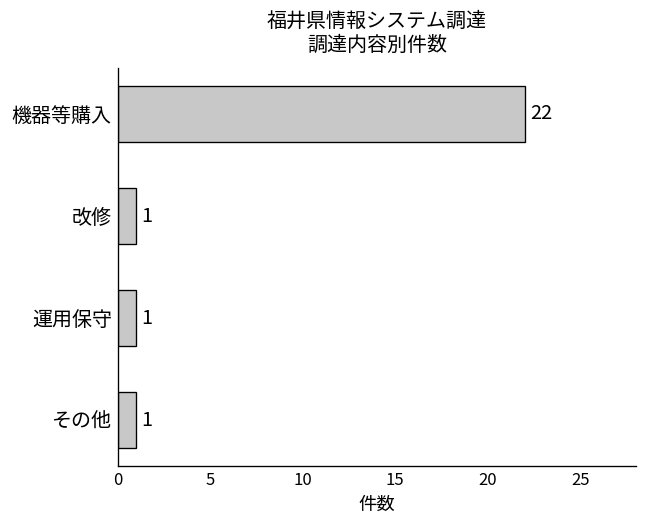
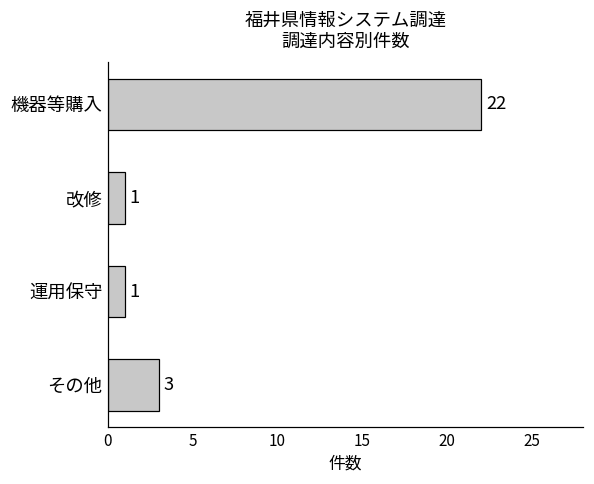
  {
    "機器等購入": 22,
    "改修": 1,
    "運用保守": 1,
-   "その他": 1
+   "その他": 3
  }
